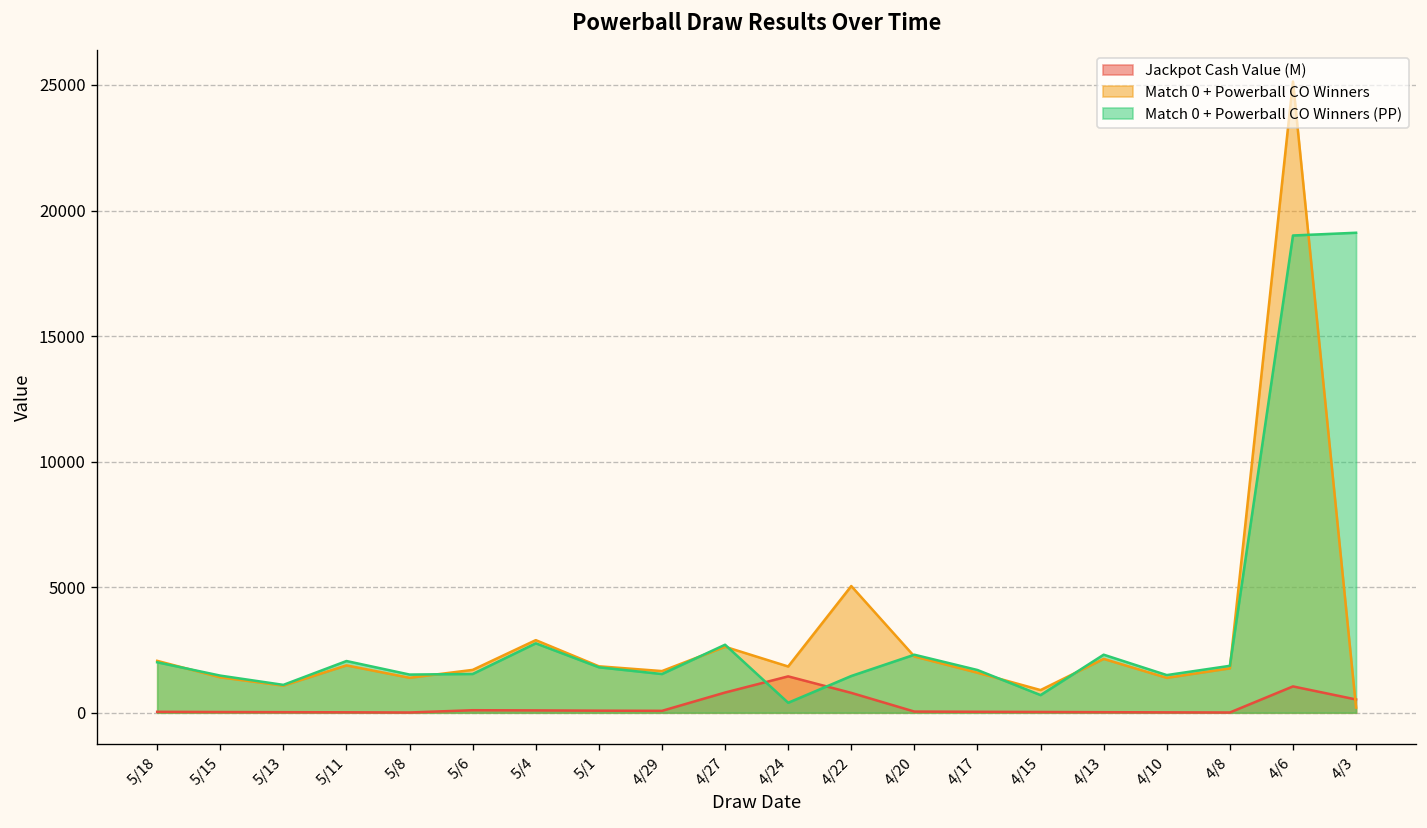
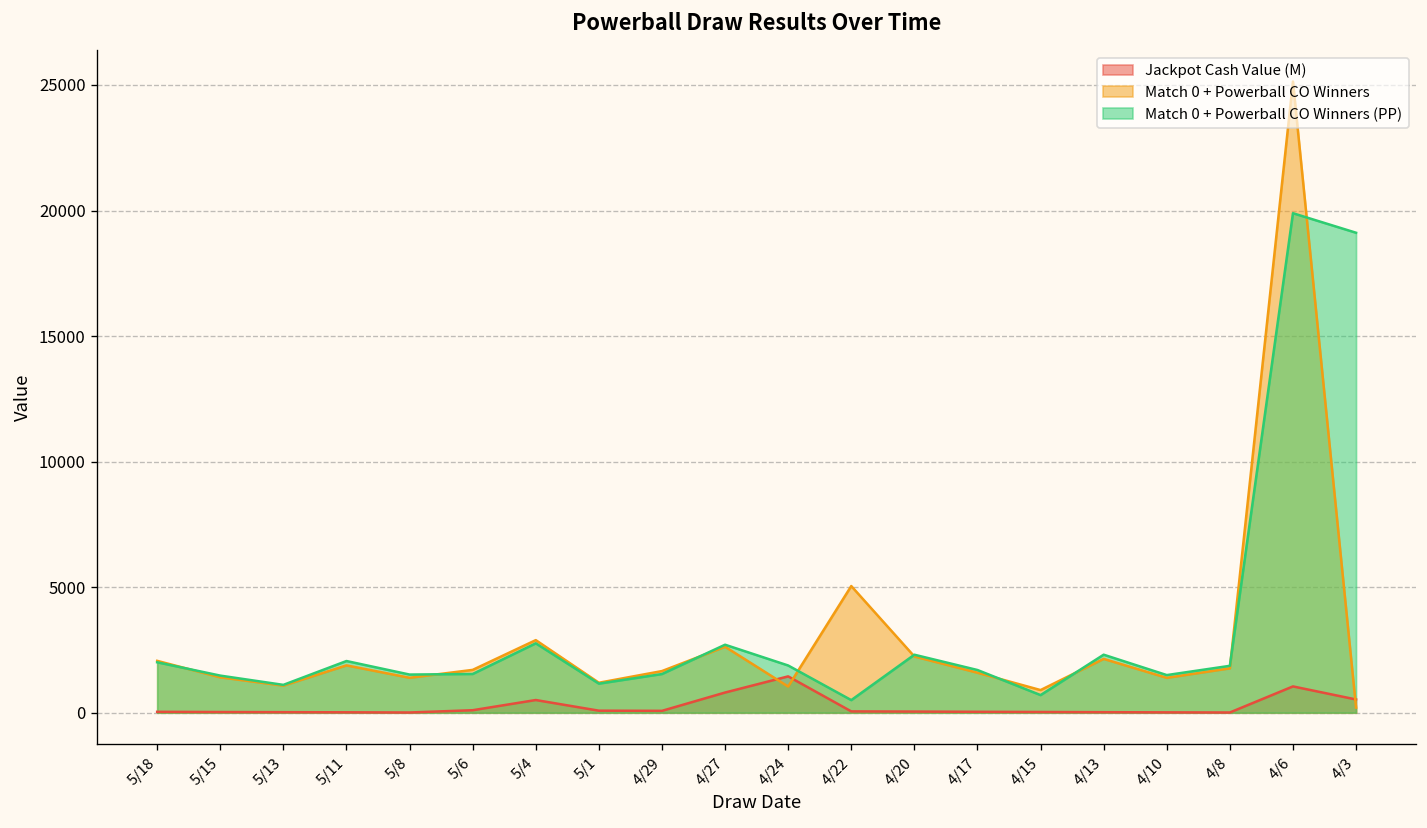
  {
    "Jackpot Cash Value (M)": {
      "5/18": 0,
      "5/15": 0,
      "5/13": 0,
      "5/11": 0,
      "5/8": 0,
      "5/6": 100,
-     "5/4": 100,
+     "5/4": 500,
      "5/1": 100,
      "4/29": 100,
      "4/27": 800,
      "4/24": 1400,
-     "4/22": 800,
+     "4/22": 100,
      "4/20": 0,
      "4/17": 0,
      "4/15": 0,
      "4/13": 0,
      "4/10": 0,
      "4/8": 0,
      "4/6": 1000,
      "4/3": 500
    },
    "Match 0 + Powerball CO Winners": {
      "5/11": 1900,
      "5/8": 1400,
      "5/6": 1700,
      "5/4": 2900,
-     "5/1": 1800,
-     "4/24": 1800,
+     "5/1": 1200,
+     "4/24": 1000,
      "4/22": 5000,
      "4/15": 900,
      "4/13": 2100,
      "4/3": 200
    },
    "Match 0 + Powerball CO Winners (PP)": {
      "5/11": 2100,
      "5/8": 1500,
      "5/6": 1500,
      "5/4": 2800,
-     "5/1": 1800,
-     "4/24": 400,
-     "4/22": 1500,
+     "5/1": 1200,
+     "4/24": 1900,
+     "4/22": 500,
      "4/15": 700,
      "4/13": 2300,
-     "4/6": 19000,
+     "4/6": 19900,
      "4/3": 19100
    }
  }
